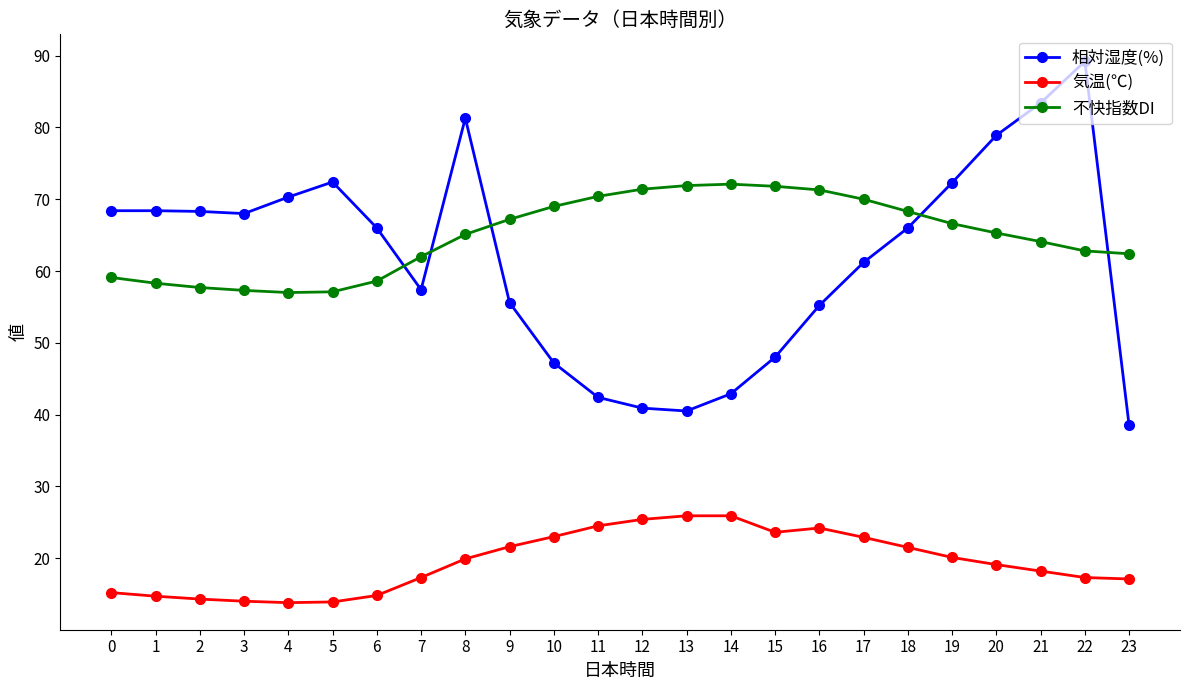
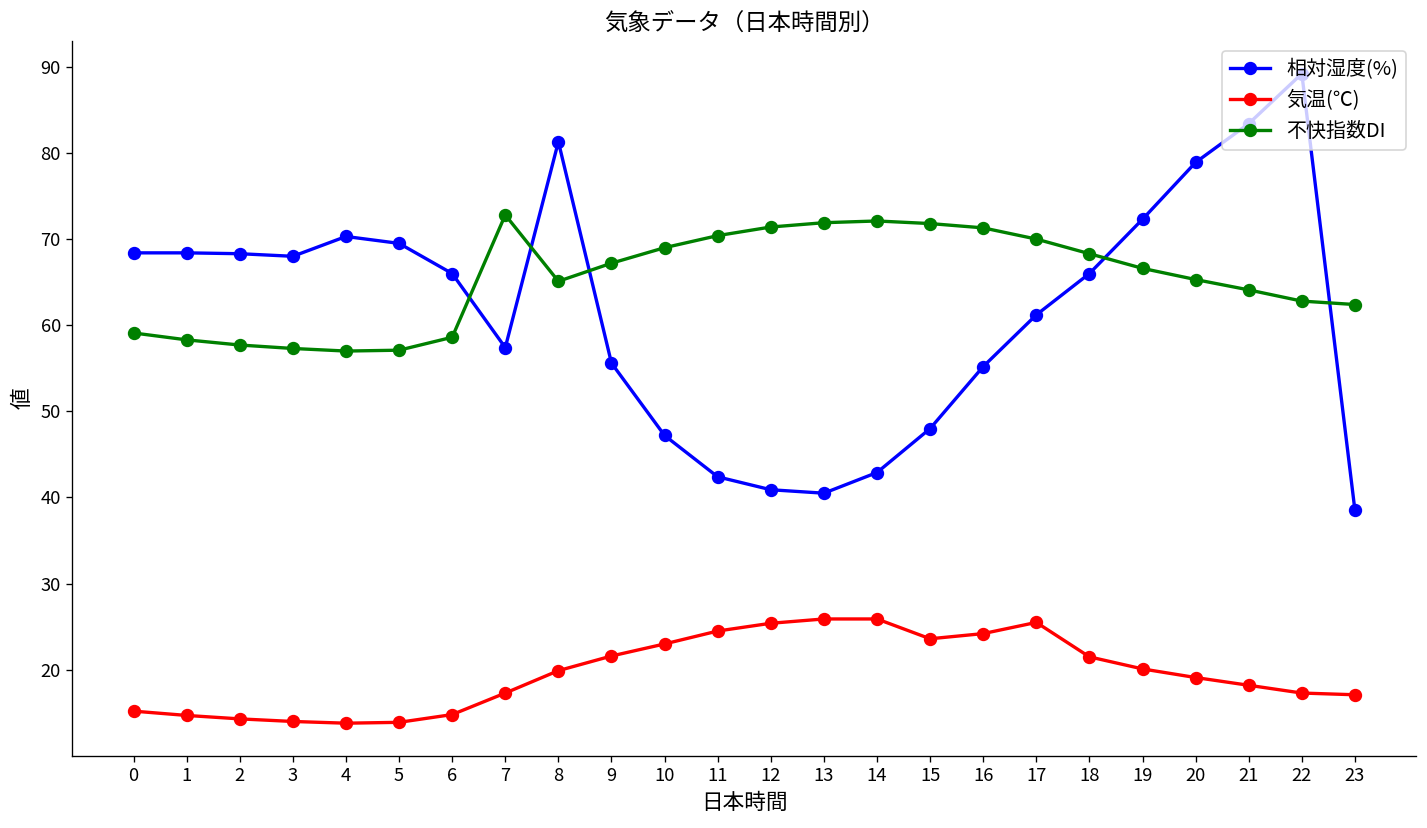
  {
    "相対湿度(%)": {
      "0": 68,
      "1": 68,
      "2": 68,
      "3": 68,
      "4": 70,
-     "5": 72,
+     "5": 70,
      "6": 66,
      "7": 57,
      "8": 81,
      "9": 56,
      "10": 47,
      "11": 42,
      "12": 41,
      "13": 41,
      "14": 43,
      "15": 48,
      "16": 55,
      "17": 61,
      "18": 66,
      "19": 72,
      "20": 79,
      "23": 39
    },
    "気温(℃)": {
      "0": 15,
      "1": 15,
      "2": 14,
      "3": 14,
      "4": 14,
      "5": 14,
      "6": 15,
      "7": 17,
      "8": 20,
      "9": 22,
      "10": 23,
      "11": 25,
      "12": 25,
      "13": 26,
      "14": 26,
      "15": 24,
      "16": 24,
-     "17": 23,
+     "17": 26,
      "18": 22,
      "19": 20,
      "20": 19,
      "21": 18,
      "22": 17,
      "23": 17
    },
    "不快指数DI": {
      "0": 59,
      "1": 58,
      "2": 58,
      "3": 57,
      "4": 57,
      "5": 57,
      "6": 59,
-     "7": 62,
+     "7": 73,
      "8": 65,
      "9": 67,
      "10": 69,
      "11": 70,
      "12": 71,
      "13": 72,
      "14": 72,
      "15": 72,
      "16": 71,
      "17": 70,
      "18": 68,
      "19": 67,
      "20": 65,
      "21": 64,
      "22": 63,
      "23": 62
    }
  }
